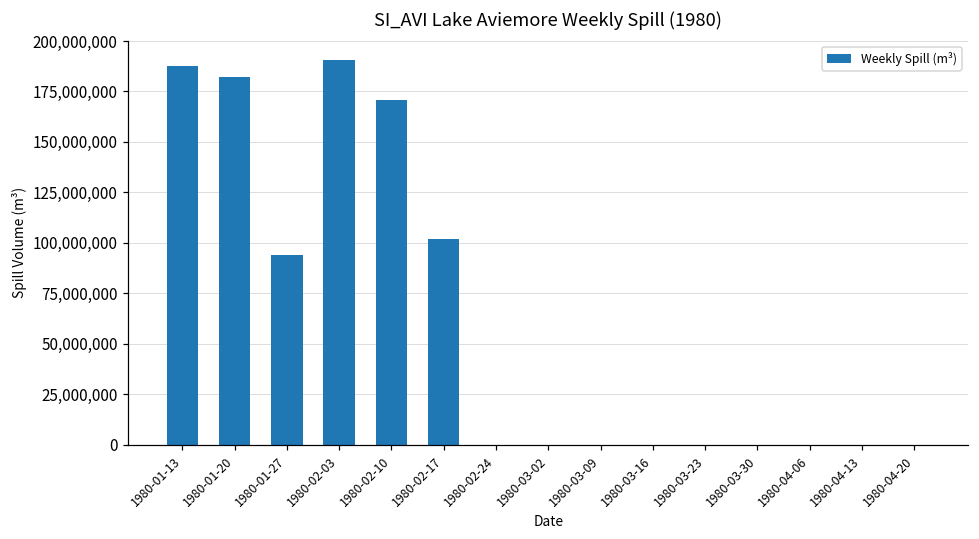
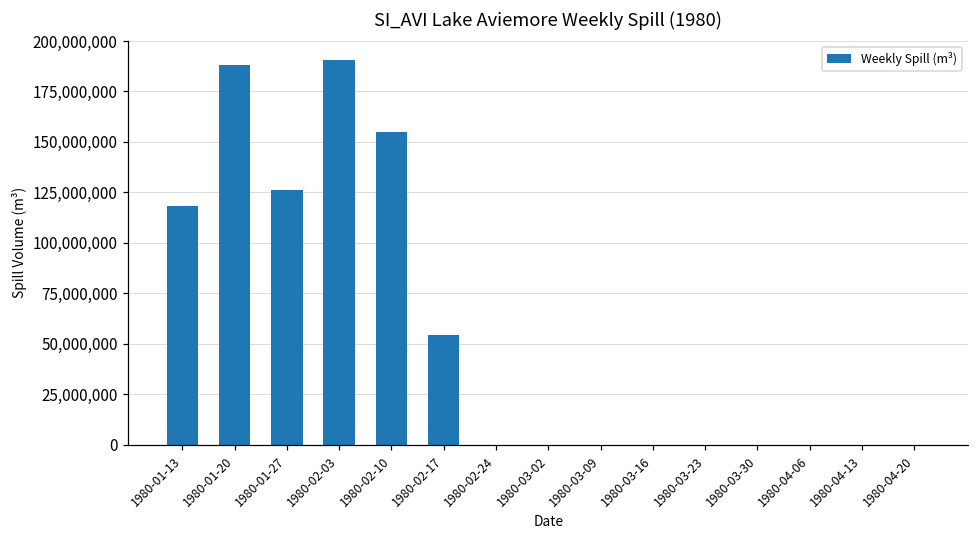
  {
-   "1980-01-13": "188,000,000",
-   "1980-01-20": "182,000,000",
-   "1980-01-27": "94,000,000",
+   "1980-01-13": "118,000,000",
+   "1980-01-20": "188,000,000",
+   "1980-01-27": "126,000,000",
    "1980-02-03": "191,000,000",
-   "1980-02-10": "171,000,000",
-   "1980-02-17": "102,000,000",
+   "1980-02-10": "155,000,000",
+   "1980-02-17": "54,000,000",
    "1980-02-24": "0",
    "1980-03-02": "0",
    "1980-03-09": "0",
    "1980-03-16": "0",
    "1980-03-23": "0",
    "1980-03-30": "0",
    "1980-04-06": "0",
    "1980-04-13": "0",
    "1980-04-20": "0"
  }
